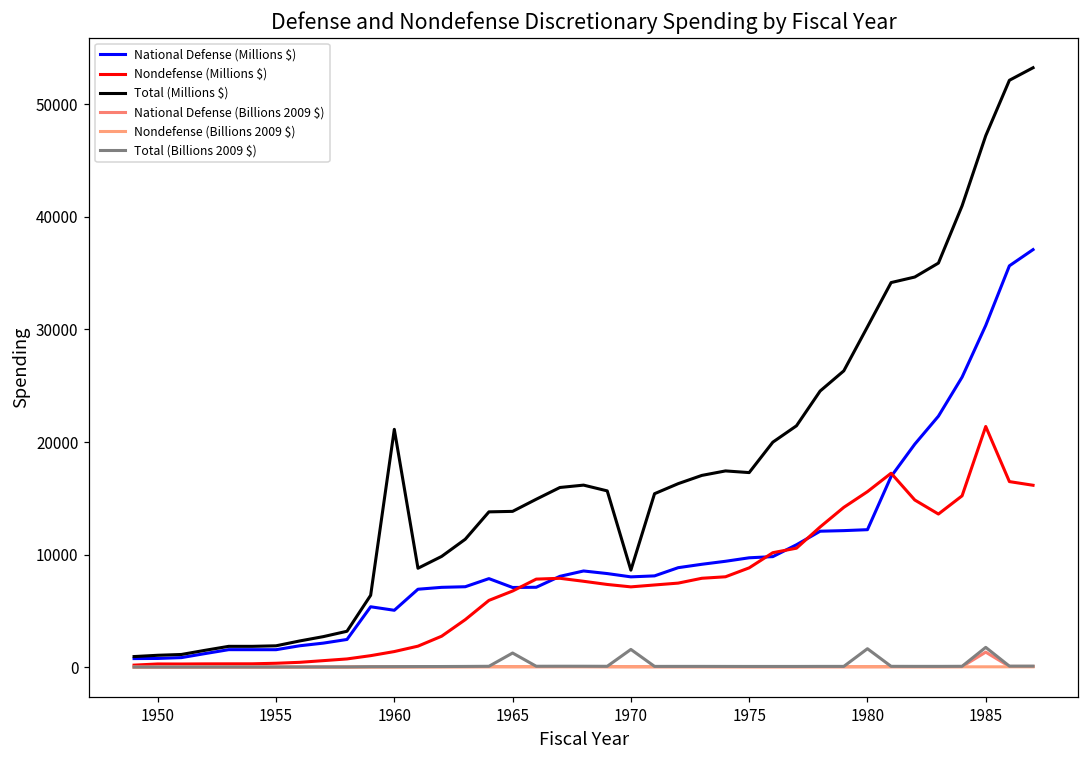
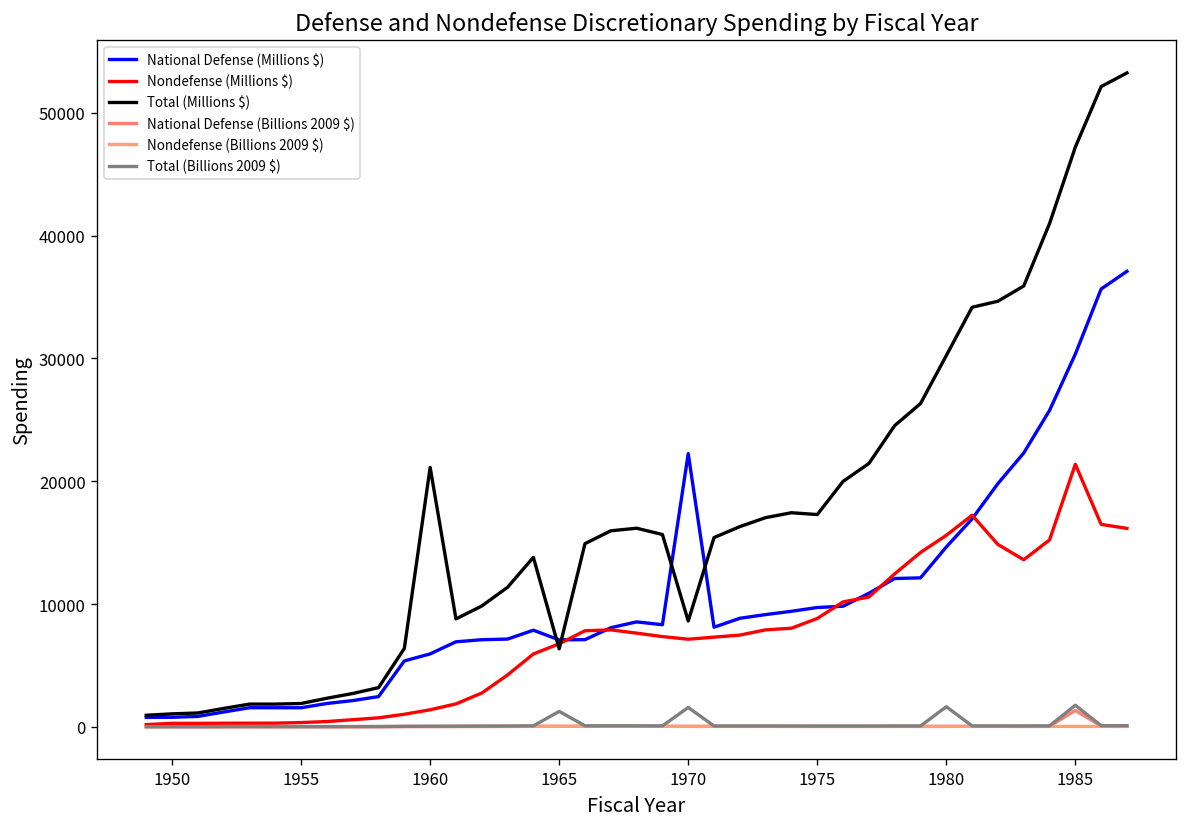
  {
    "National Defense (Millions $)": {
      "1950": 800,
      "1955": 1600,
-     "1960": 5100,
+     "1960": 5900,
      "1965": 7100,
-     "1970": 8000,
+     "1970": 22300,
      "1975": 9700,
-     "1980": 12200,
+     "1980": 14600,
      "1985": 30400
    },
    "Nondefense (Millions $)": {
      "1950": 300,
      "1955": 300,
      "1960": 1400,
      "1965": 6800,
      "1970": 7100,
      "1975": 8800,
      "1980": 15600,
      "1985": 21400
    },
    "Total (Millions $)": {
      "1950": 1100,
      "1955": 1900,
      "1960": 21100,
-     "1965": 13800,
+     "1965": 6400,
      "1970": 8600,
      "1975": 17300,
      "1980": 30200,
      "1985": 47200
    },
    "Total (Billions 2009 $)": {
      "1965": 1300,
      "1970": 1600,
      "1980": 1600,
      "1985": 1800
    }
  }
